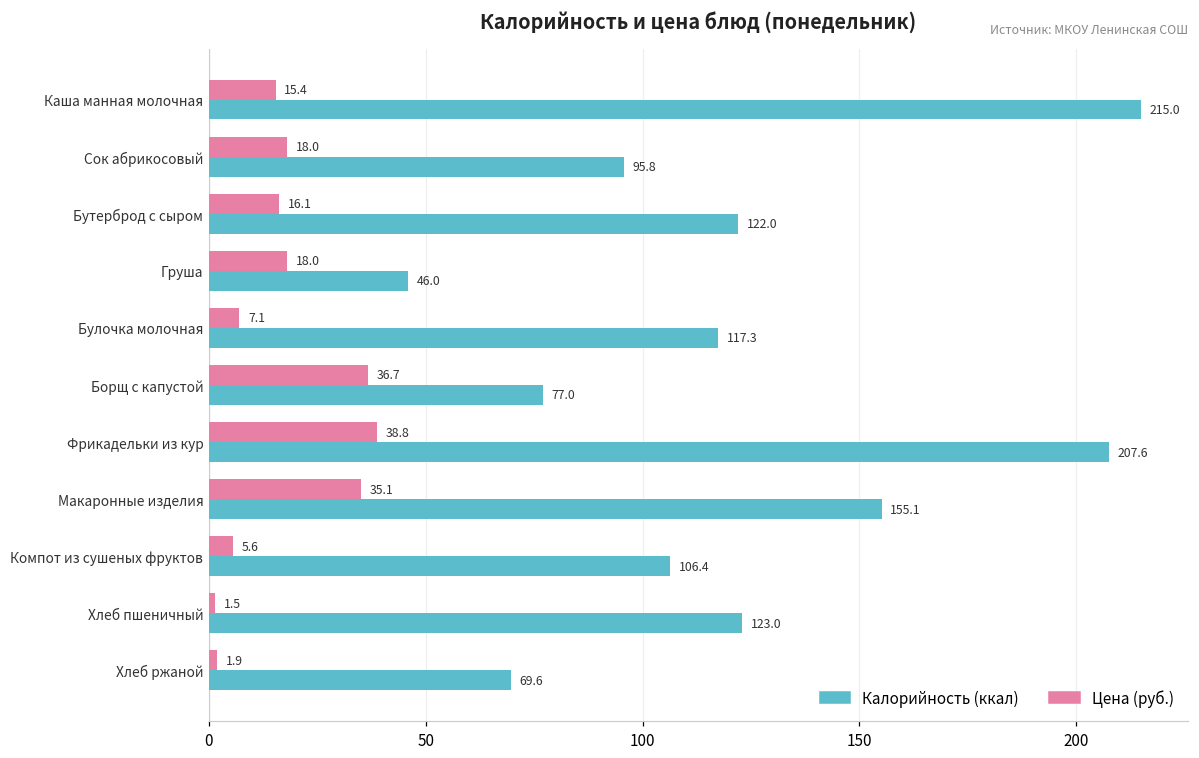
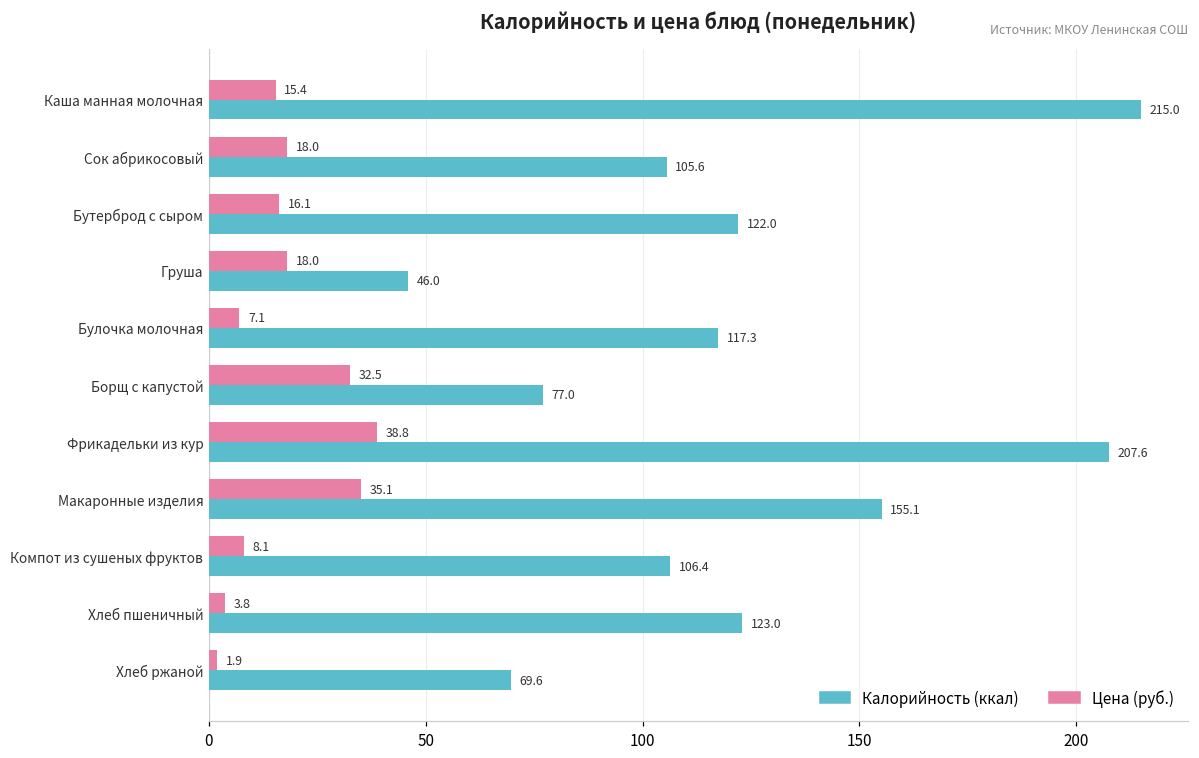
  {
    "Калорийность (ккал)": {
      "Каша манная молочная": 215.0,
-     "Сок абрикосовый": 95.8,
+     "Сок абрикосовый": 105.6,
      "Бутерброд с сыром": 122.0,
      "Груша": 46.0,
      "Булочка молочная": 117.3,
      "Борщ с капустой": 77.0,
      "Фрикадельки из кур": 207.6,
      "Макаронные изделия": 155.1,
      "Компот из сушеных фруктов": 106.4,
      "Хлеб пшеничный": 123.0,
      "Хлеб ржаной": 69.6
    },
    "Цена (руб.)": {
      "Каша манная молочная": 15.4,
      "Сок абрикосовый": 18.0,
      "Бутерброд с сыром": 16.1,
      "Груша": 18.0,
      "Булочка молочная": 7.1,
-     "Борщ с капустой": 36.7,
+     "Борщ с капустой": 32.5,
      "Фрикадельки из кур": 38.8,
      "Макаронные изделия": 35.1,
-     "Компот из сушеных фруктов": 5.6,
-     "Хлеб пшеничный": 1.5,
+     "Компот из сушеных фруктов": 8.1,
+     "Хлеб пшеничный": 3.8,
      "Хлеб ржаной": 1.9
    }
  }
